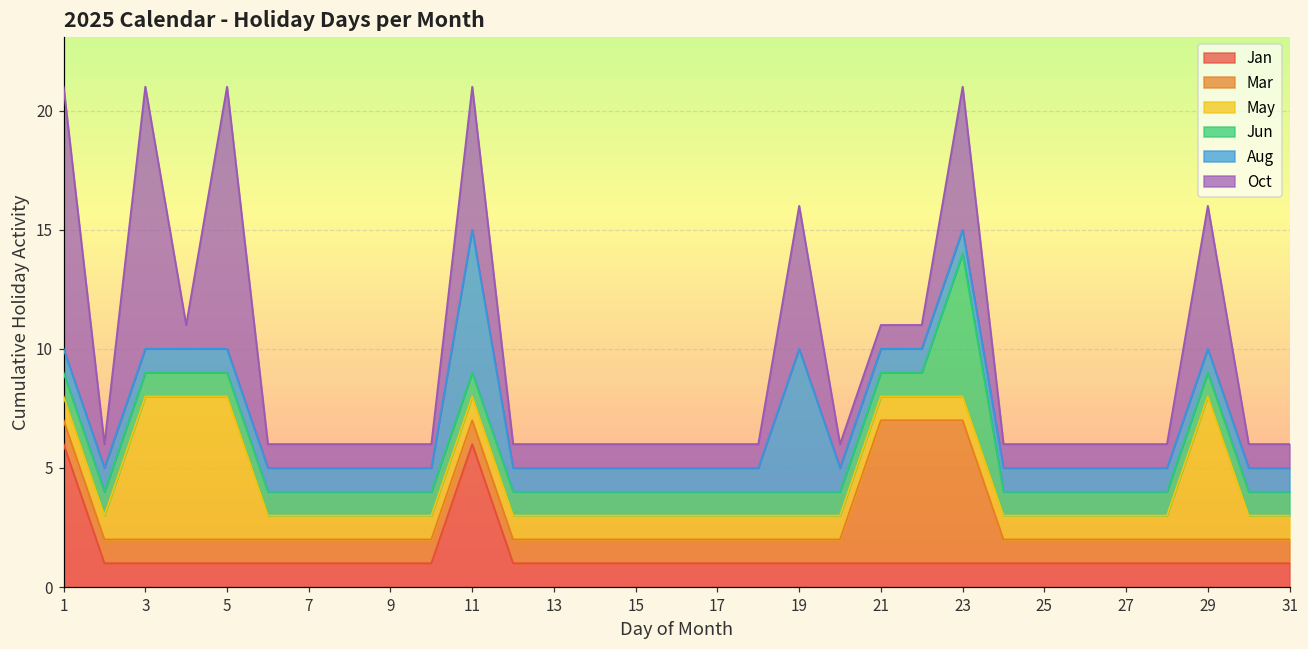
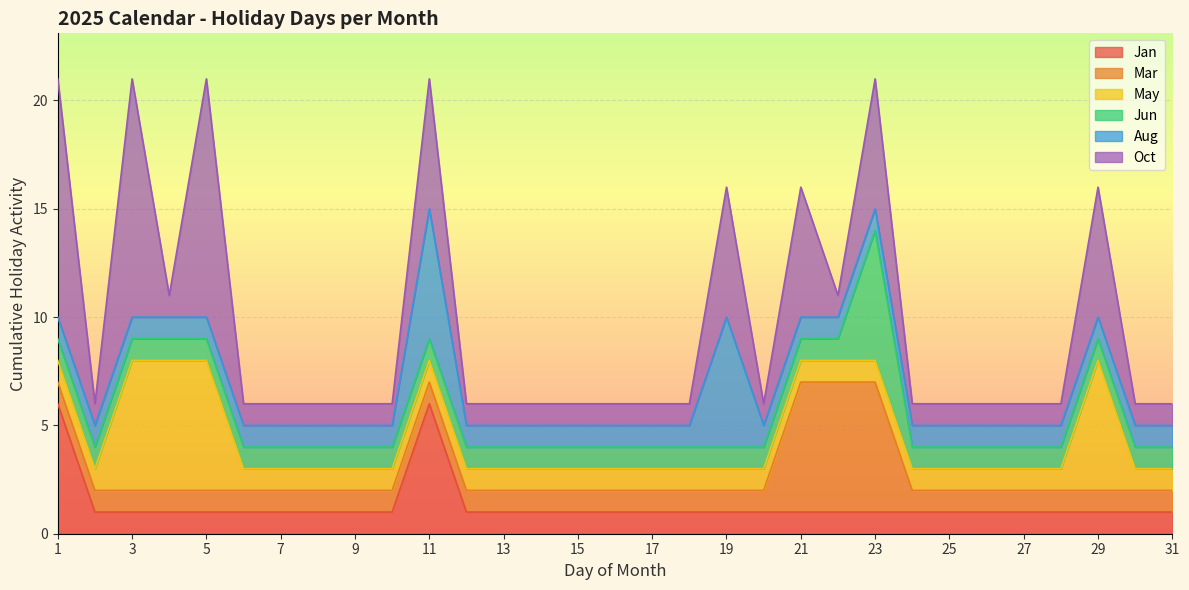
  {
    "May": {
      "1": 8.0,
      "3": 8.0,
      "5": 8.0,
      "7": 3.0,
      "9": 3.0,
      "11": 8.0,
      "13": 3.0,
      "15": 3.0,
      "17": 3.0,
      "19": 3.0,
      "21": 8.0,
      "23": 8.0,
      "25": 3.0,
      "27": 3.0,
      "29": 8.0,
      "31": 3.0
    },
    "Jun": {
      "1": 9.0,
      "3": 9.0,
      "5": 9.0,
      "7": 4.0,
      "9": 4.0,
      "11": 9.0,
      "13": 4.0,
      "15": 4.0,
      "17": 4.0,
      "19": 4.0,
      "21": 9.0,
      "23": 14.0,
      "25": 4.0,
      "27": 4.0,
      "29": 9.0,
      "31": 4.0
    },
    "Aug": {
      "1": 10.0,
      "3": 10.0,
      "5": 10.0,
      "7": 5.0,
      "9": 5.0,
      "11": 15.0,
      "13": 5.0,
      "15": 5.0,
      "17": 5.0,
      "19": 10.0,
      "21": 10.0,
      "23": 15.0,
      "25": 5.0,
      "27": 5.0,
      "29": 10.0,
      "31": 5.0
    },
    "Oct": {
      "1": 21.0,
      "3": 21.0,
      "5": 21.0,
      "7": 6.0,
      "9": 6.0,
      "11": 21.0,
      "13": 6.0,
      "15": 6.0,
      "17": 6.0,
      "19": 16.0,
-     "21": 1.0,
+     "21": 6.0,
      "23": 21.0,
      "25": 6.0,
      "27": 6.0,
      "29": 16.0,
      "31": 6.0
    }
  }
